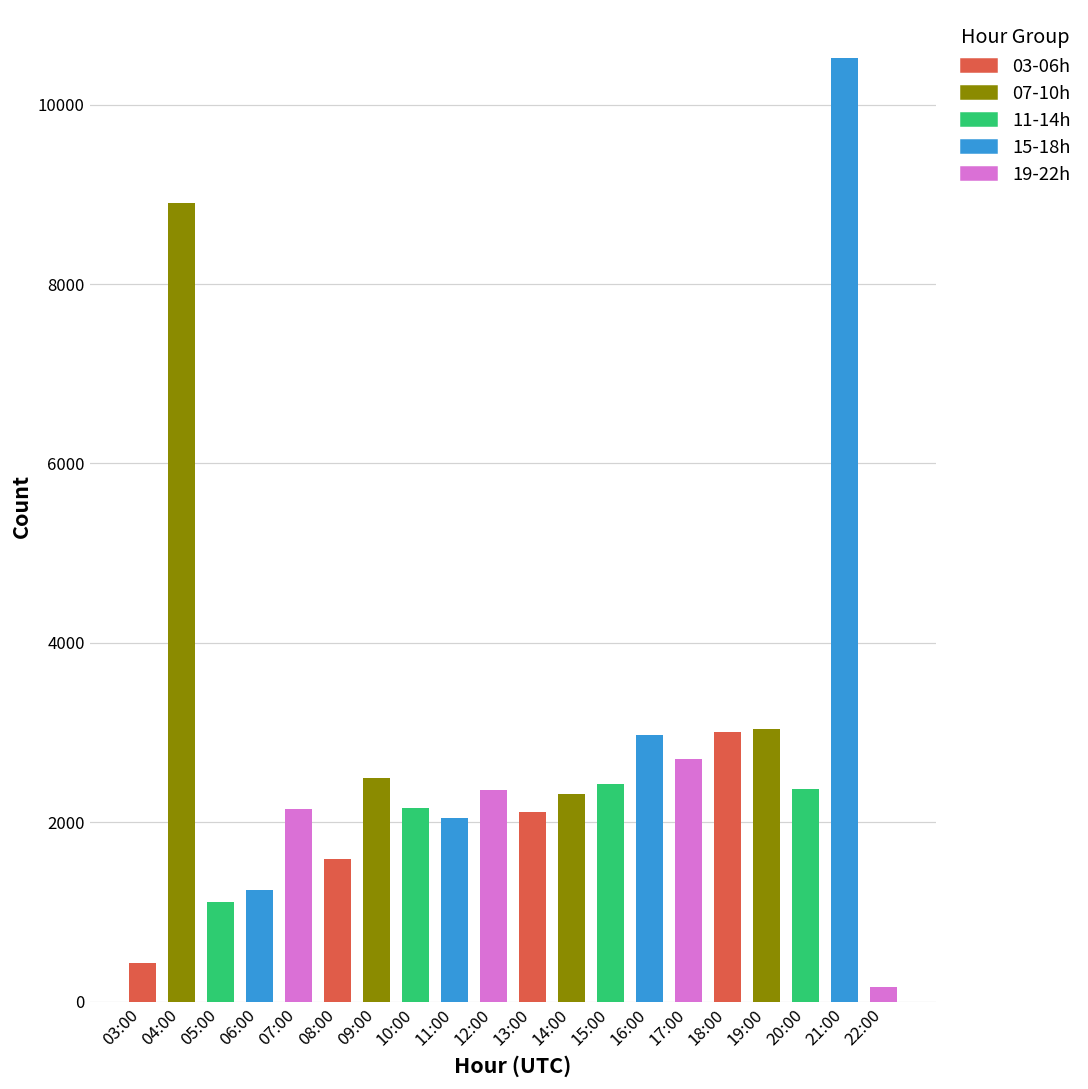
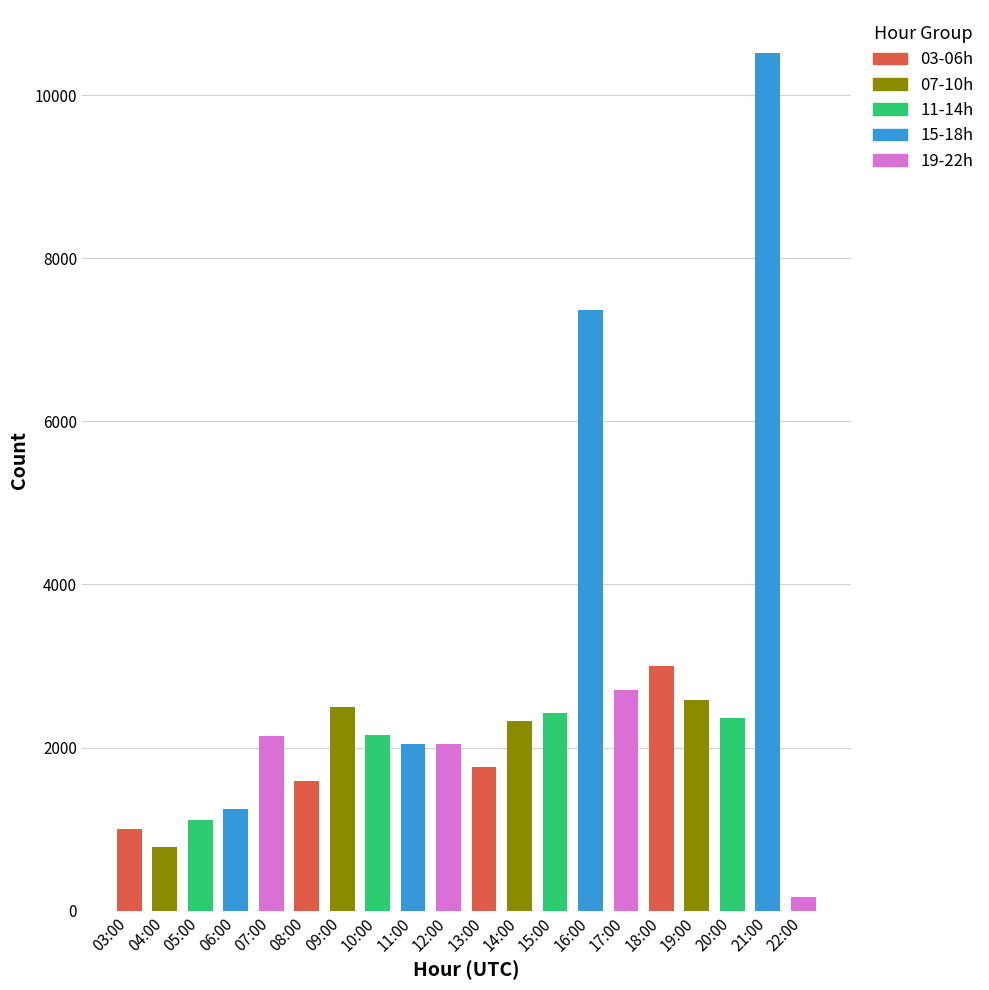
  {
-   "03:00": 400,
-   "04:00": 8900,
+   "03:00": 1000,
+   "04:00": 800,
    "05:00": 1100,
    "06:00": 1200,
    "07:00": 2100,
    "08:00": 1600,
    "09:00": 2500,
    "10:00": 2200,
    "11:00": 2000,
-   "12:00": 2400,
-   "13:00": 2100,
+   "12:00": 2000,
+   "13:00": 1800,
    "14:00": 2300,
    "15:00": 2400,
-   "16:00": 3000,
+   "16:00": 7400,
    "17:00": 2700,
    "18:00": 3000,
-   "19:00": 3000,
+   "19:00": 2600,
    "20:00": 2400,
    "21:00": 10500,
    "22:00": 200
  }
